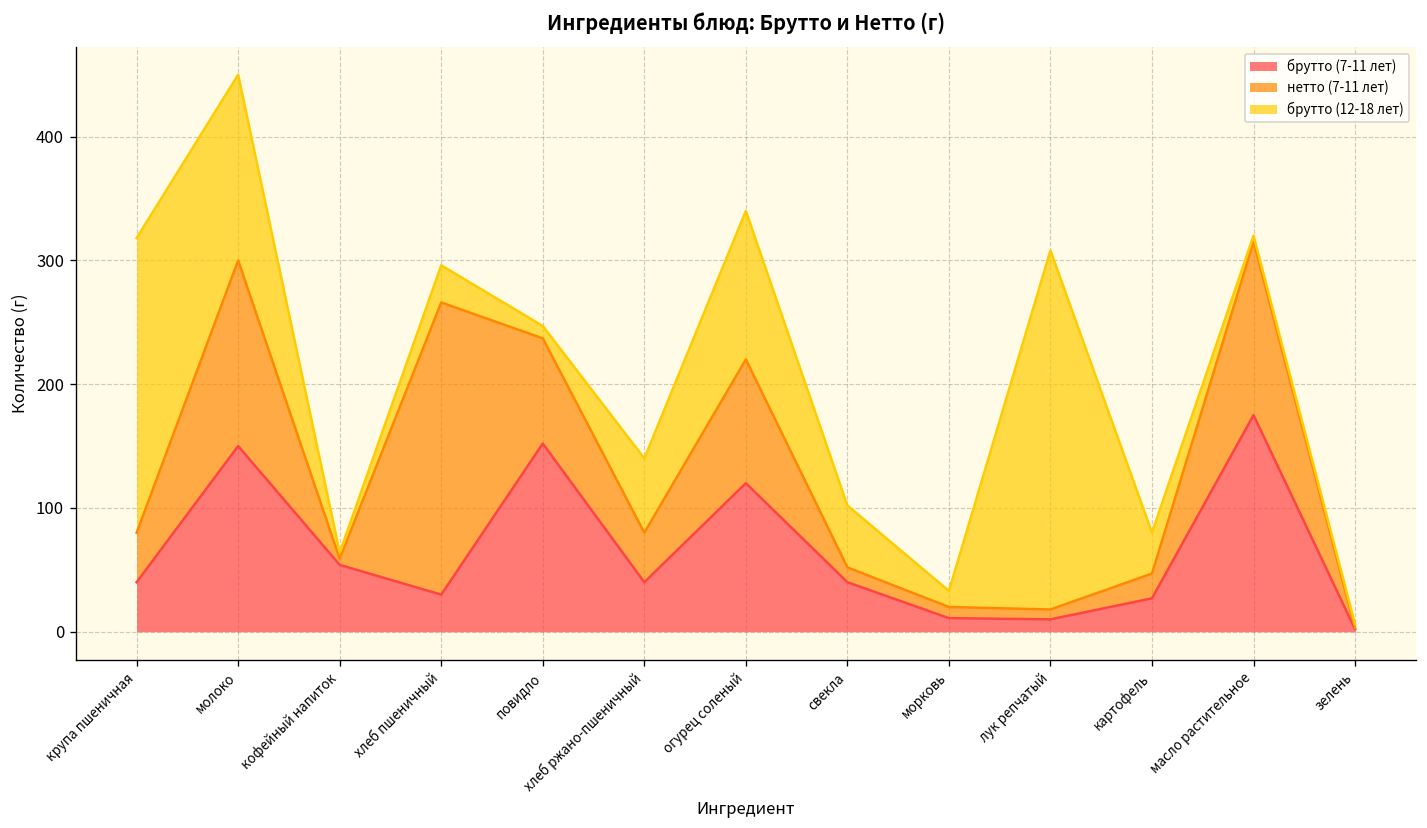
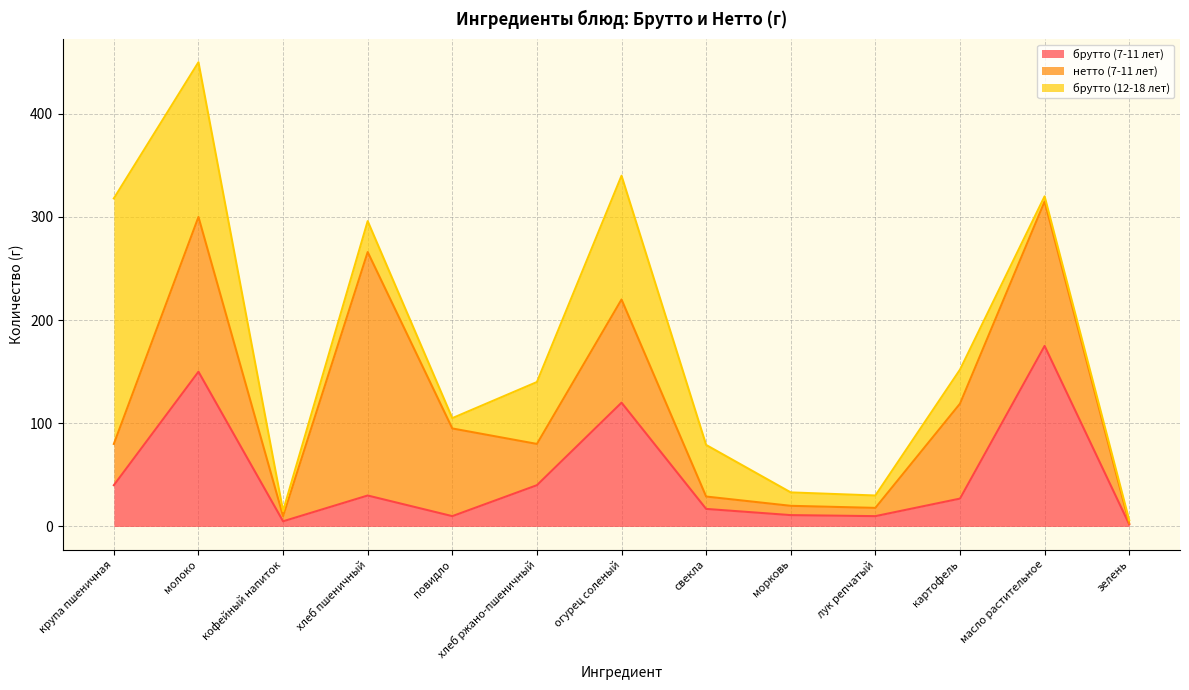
  {
    "брутто (7-11 лет)": {
      "крупа пшеничная": 40,
      "молоко": 150,
-     "кофейный напиток": 54,
+     "кофейный напиток": 5,
      "хлеб пшеничный": 30,
-     "повидло": 152,
+     "повидло": 10,
      "хлеб ржано-пшеничный": 40,
      "огурец соленый": 120,
-     "свекла": 40,
+     "свекла": 17,
      "морковь": 11,
      "лук репчатый": 10,
      "картофель": 27,
      "масло растительное": 175
    },
    "нетто (7-11 лет)": {
      "крупа пшеничная": 40,
      "молоко": 150,
      "кофейный напиток": 5,
      "хлеб пшеничный": 236,
      "повидло": 85,
      "хлеб ржано-пшеничный": 40,
      "огурец соленый": 100,
      "свекла": 12,
      "морковь": 9,
      "лук репчатый": 8,
-     "картофель": 20,
+     "картофель": 92,
      "масло растительное": 140
    },
    "брутто (12-18 лет)": {
      "крупа пшеничная": 238,
      "молоко": 150,
      "кофейный напиток": 5,
      "хлеб пшеничный": 30,
      "повидло": 10,
      "хлеб ржано-пшеничный": 60,
      "огурец соленый": 120,
      "свекла": 50,
      "морковь": 13,
-     "лук репчатый": 290,
+     "лук репчатый": 12,
      "картофель": 33,
      "масло растительное": 5,
      "зелень": 3
    }
  }
